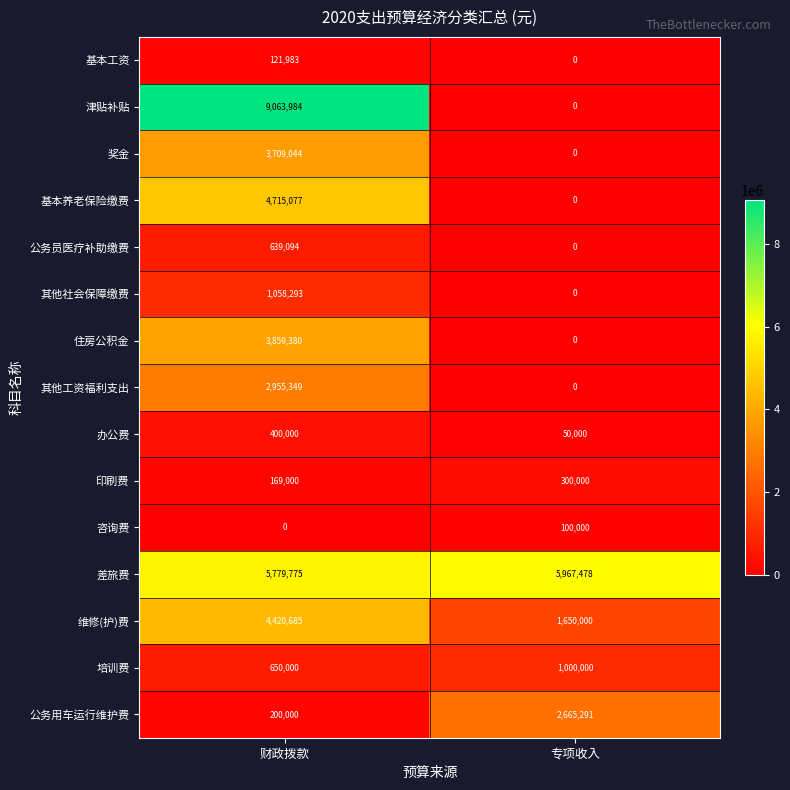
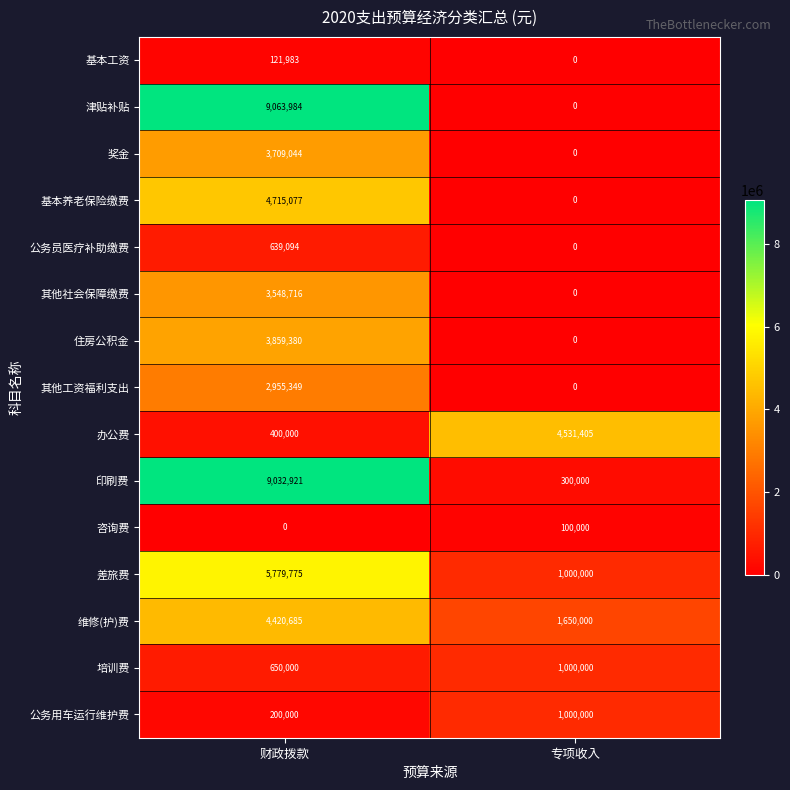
  {
    "基本工资": {
      "财政拨款": "121,983",
      "专项收入": "0"
    },
    "津贴补贴": {
      "财政拨款": "9,063,984",
      "专项收入": "0"
    },
    "奖金": {
      "财政拨款": "3,709,044",
      "专项收入": "0"
    },
    "基本养老保险缴费": {
      "财政拨款": "4,715,077",
      "专项收入": "0"
    },
    "公务员医疗补助缴费": {
      "财政拨款": "639,094",
      "专项收入": "0"
    },
    "其他社会保障缴费": {
-     "财政拨款": "1,058,293",
+     "财政拨款": "3,548,716",
      "专项收入": "0"
    },
    "住房公积金": {
      "财政拨款": "3,859,380",
      "专项收入": "0"
    },
    "其他工资福利支出": {
      "财政拨款": "2,955,349",
      "专项收入": "0"
    },
    "办公费": {
      "财政拨款": "400,000",
-     "专项收入": "50,000"
+     "专项收入": "4,531,405"
    },
    "印刷费": {
-     "财政拨款": "169,000",
+     "财政拨款": "9,032,921",
      "专项收入": "300,000"
    },
    "咨询费": {
      "财政拨款": "0",
      "专项收入": "100,000"
    },
    "差旅费": {
      "财政拨款": "5,779,775",
-     "专项收入": "5,967,478"
+     "专项收入": "1,000,000"
    },
    "维修(护)费": {
      "财政拨款": "4,420,685",
      "专项收入": "1,650,000"
    },
    "培训费": {
      "财政拨款": "650,000",
      "专项收入": "1,000,000"
    },
    "公务用车运行维护费": {
      "财政拨款": "200,000",
-     "专项收入": "2,665,291"
+     "专项收入": "1,000,000"
    }
  }
